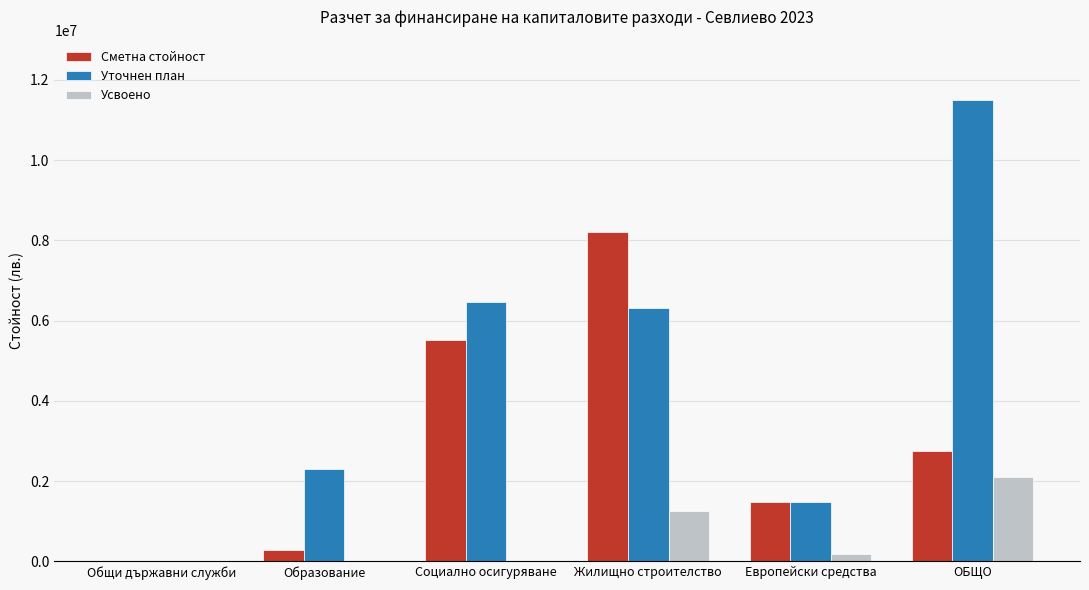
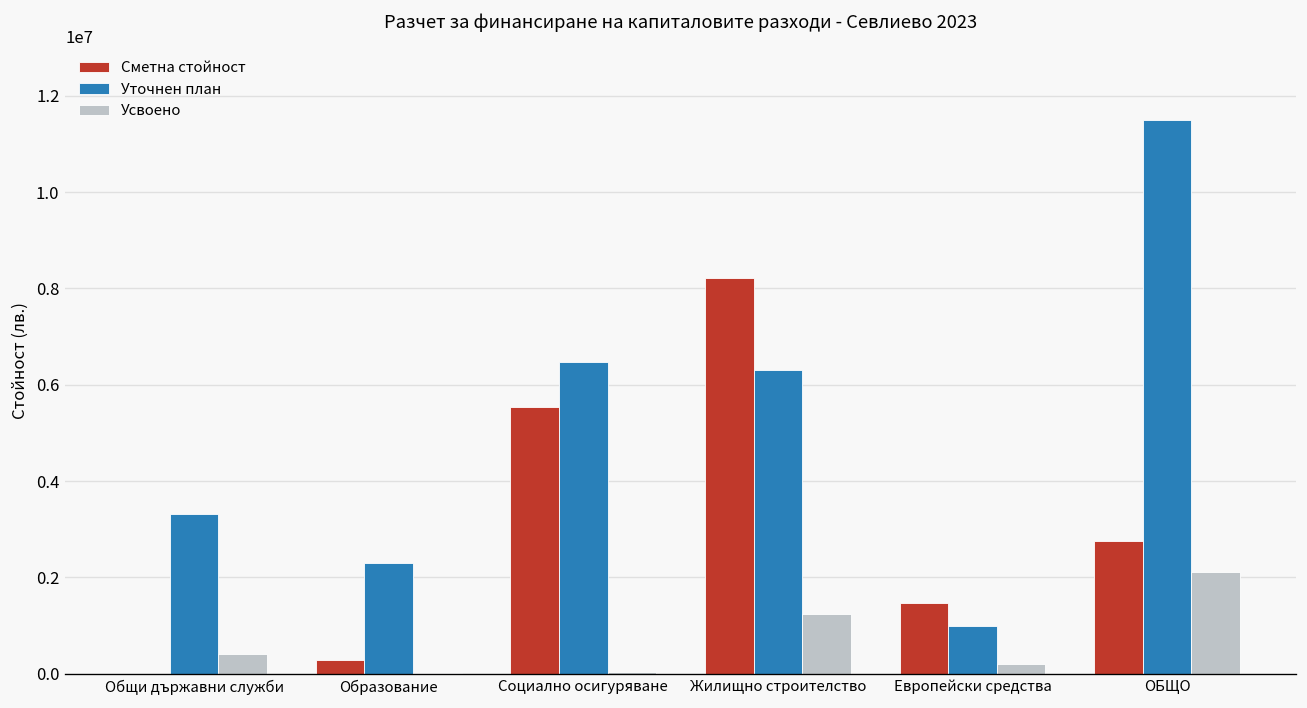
  {
    "Сметна стойност": {
      "Образование": 300000,
      "Социално осигуряване": 5500000,
      "Жилищно строителство": 8200000,
      "Европейски средства": 1500000,
      "ОБЩО": 2800000
    },
    "Уточнен план": {
-     "Общи държавни служби": 0,
+     "Общи държавни служби": 3300000,
      "Образование": 2300000,
      "Социално осигуряване": 6500000,
      "Жилищно строителство": 6300000,
-     "Европейски средства": 1500000,
+     "Европейски средства": 1000000,
      "ОБЩО": 11500000
    },
    "Усвоено": {
-     "Общи държавни служби": 0,
+     "Общи държавни служби": 400000,
      "Жилищно строителство": 1200000,
      "Европейски средства": 200000,
      "ОБЩО": 2100000
    }
  }
